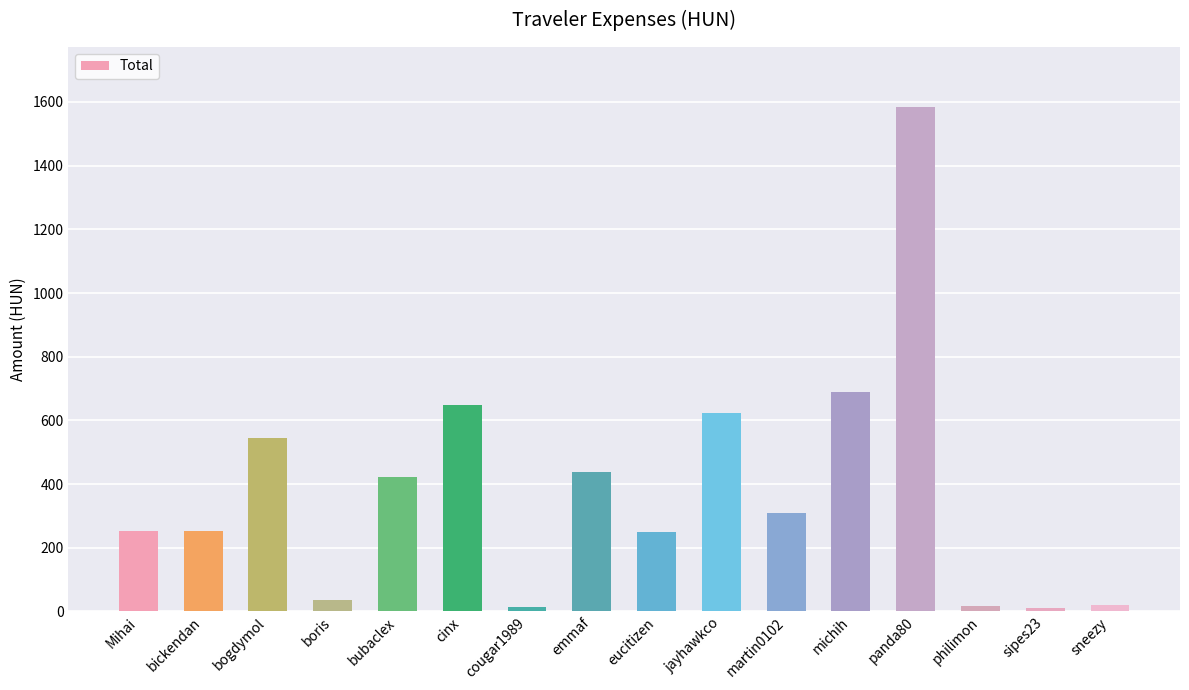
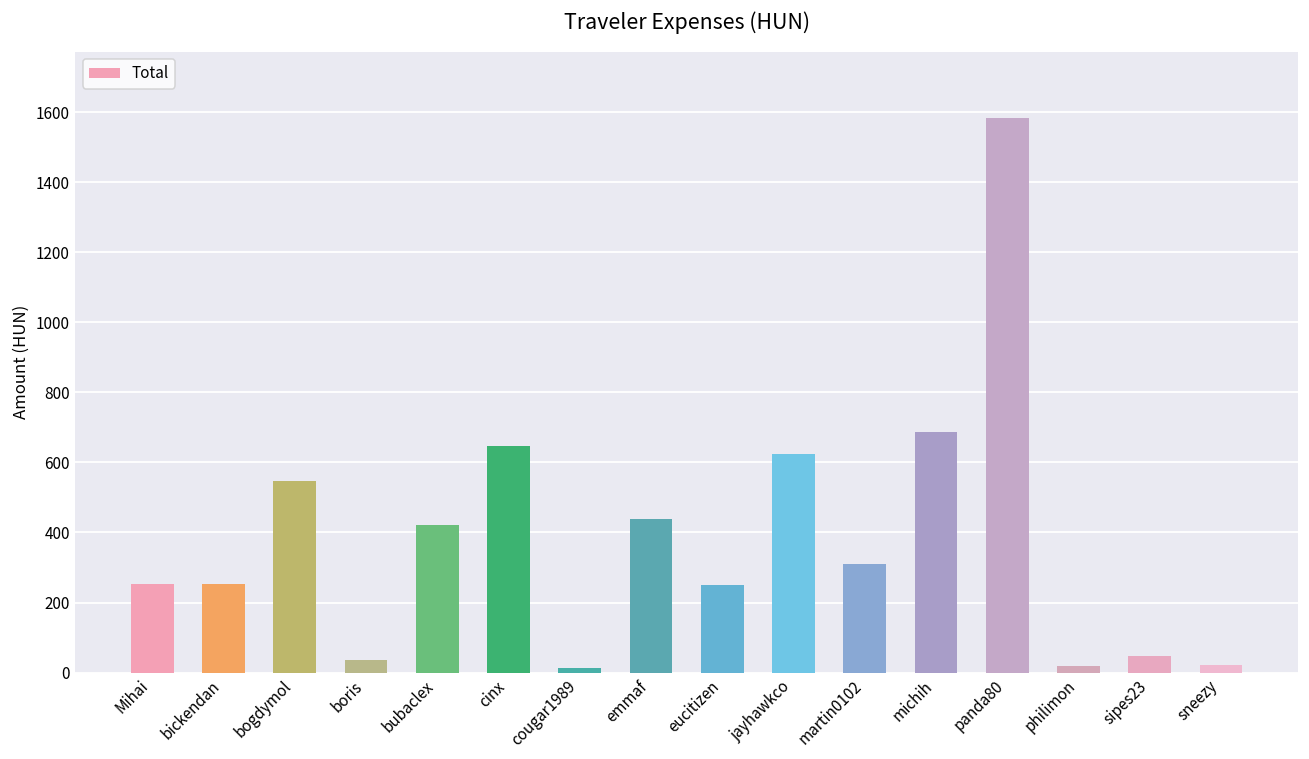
  {
    "Mihai": 250,
    "bickendan": 250,
    "bogdymol": 550,
    "boris": 40,
    "bubaclex": 420,
    "cinx": 650,
    "cougar1989": 10,
    "emmaf": 440,
    "eucitizen": 250,
    "jayhawkco": 620,
    "martin0102": 310,
    "michih": 690,
    "panda80": 1580,
    "philimon": 20,
-   "sipes23": 10,
+   "sipes23": 50,
    "sneezy": 20
  }
